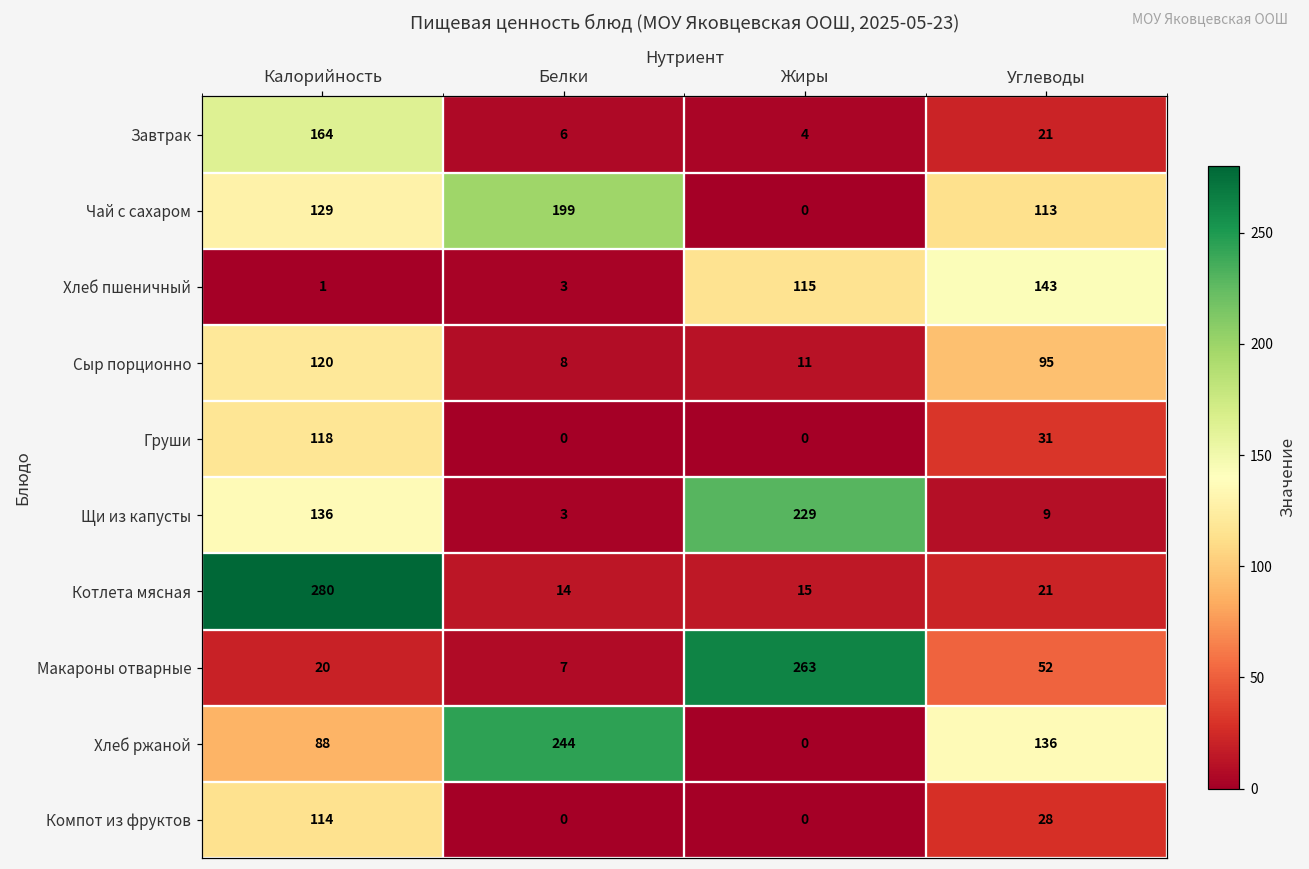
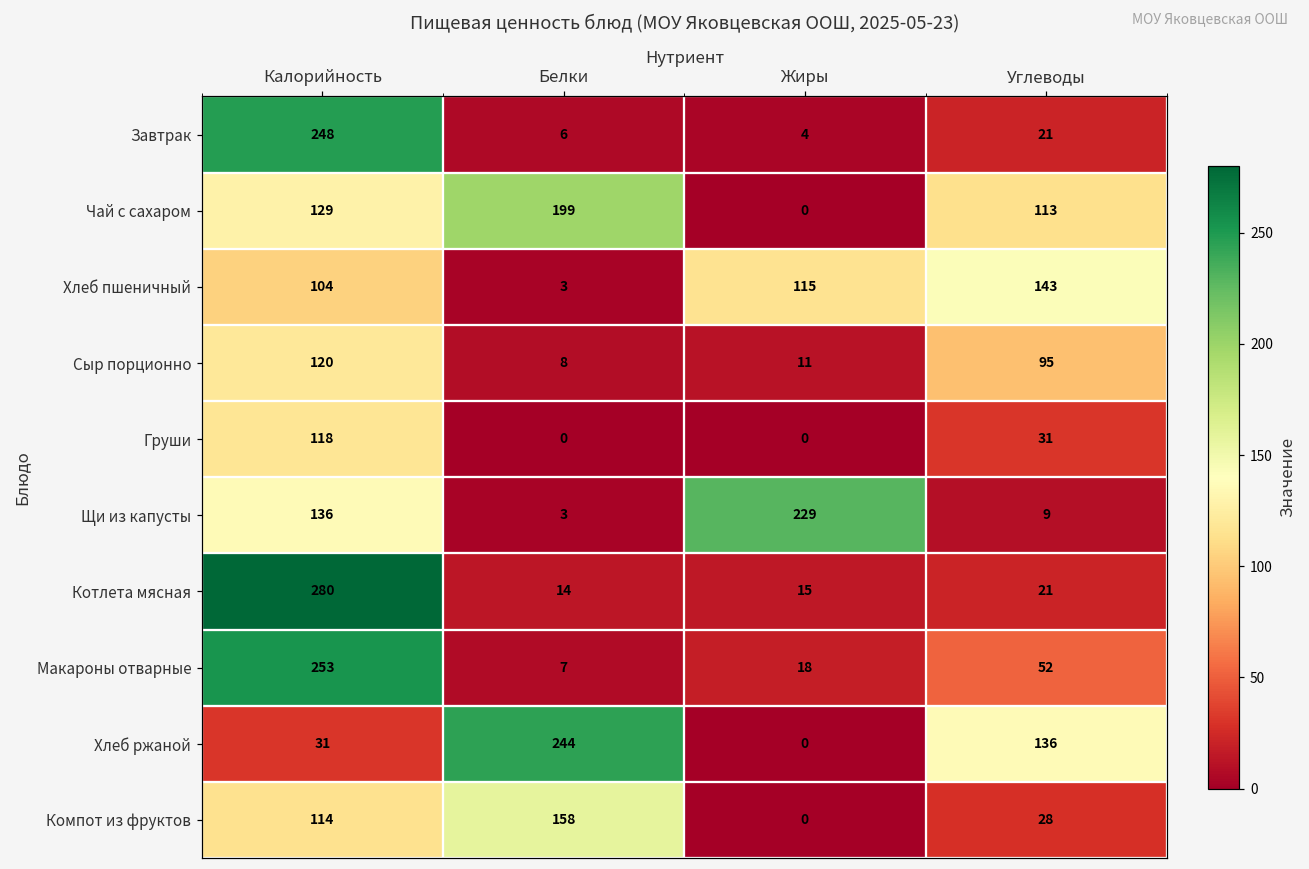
  {
    "Завтрак": {
-     "Калорийность": 164,
+     "Калорийность": 248,
      "Белки": 6,
      "Жиры": 4,
      "Углеводы": 21
    },
    "Чай с сахаром": {
      "Калорийность": 129,
      "Белки": 199,
      "Жиры": 0,
      "Углеводы": 113
    },
    "Хлеб пшеничный": {
-     "Калорийность": 1,
+     "Калорийность": 104,
      "Белки": 3,
      "Жиры": 115,
      "Углеводы": 143
    },
    "Сыр порционно": {
      "Калорийность": 120,
      "Белки": 8,
      "Жиры": 11,
      "Углеводы": 95
    },
    "Груши": {
      "Калорийность": 118,
      "Белки": 0,
      "Жиры": 0,
      "Углеводы": 31
    },
    "Щи из капусты": {
      "Калорийность": 136,
      "Белки": 3,
      "Жиры": 229,
      "Углеводы": 9
    },
    "Котлета мясная": {
      "Калорийность": 280,
      "Белки": 14,
      "Жиры": 15,
      "Углеводы": 21
    },
    "Макароны отварные": {
-     "Калорийность": 20,
+     "Калорийность": 253,
      "Белки": 7,
-     "Жиры": 263,
+     "Жиры": 18,
      "Углеводы": 52
    },
    "Хлеб ржаной": {
-     "Калорийность": 88,
+     "Калорийность": 31,
      "Белки": 244,
      "Жиры": 0,
      "Углеводы": 136
    },
    "Компот из фруктов": {
      "Калорийность": 114,
-     "Белки": 0,
+     "Белки": 158,
      "Жиры": 0,
      "Углеводы": 28
    }
  }
